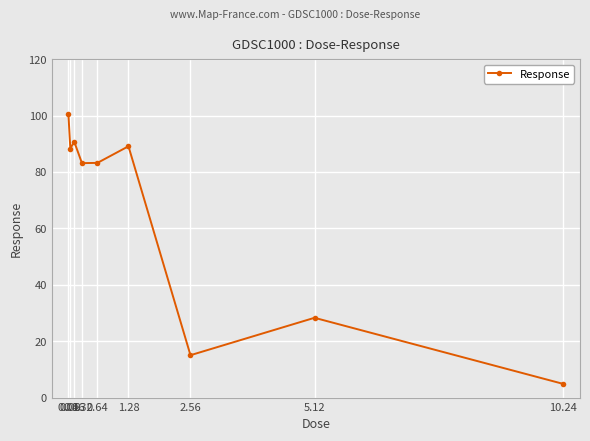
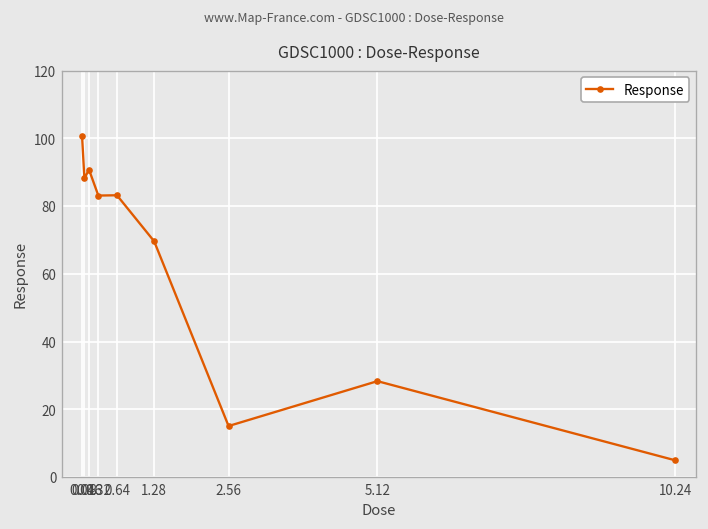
  {
-   "1.28": 89,
+   "1.28": 70,
    "2.56": 15,
    "5.12": 28,
    "10.24": 5
  }
